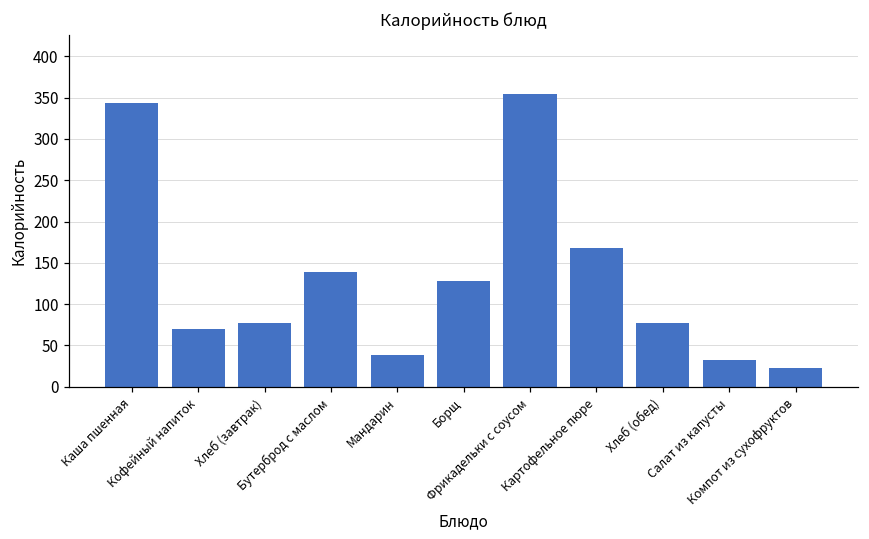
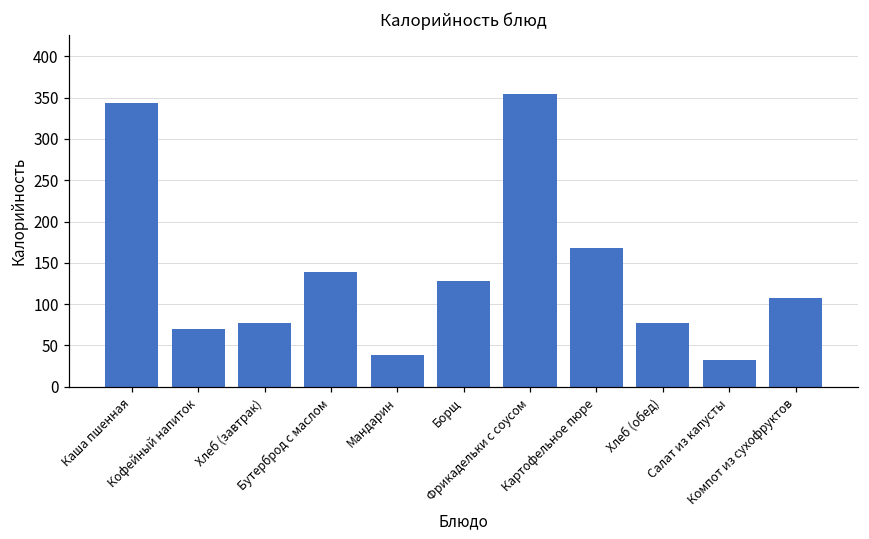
  {
    "Каша пшенная": 340,
    "Кофейный напиток": 70,
    "Хлеб (завтрак)": 80,
    "Бутерброд с маслом": 140,
    "Мандарин": 40,
    "Борщ": 130,
    "Фрикадельки с соусом": 350,
    "Картофельное пюре": 170,
    "Хлеб (обед)": 80,
    "Салат из капусты": 30,
-   "Компот из сухофруктов": 20
+   "Компот из сухофруктов": 110
  }
